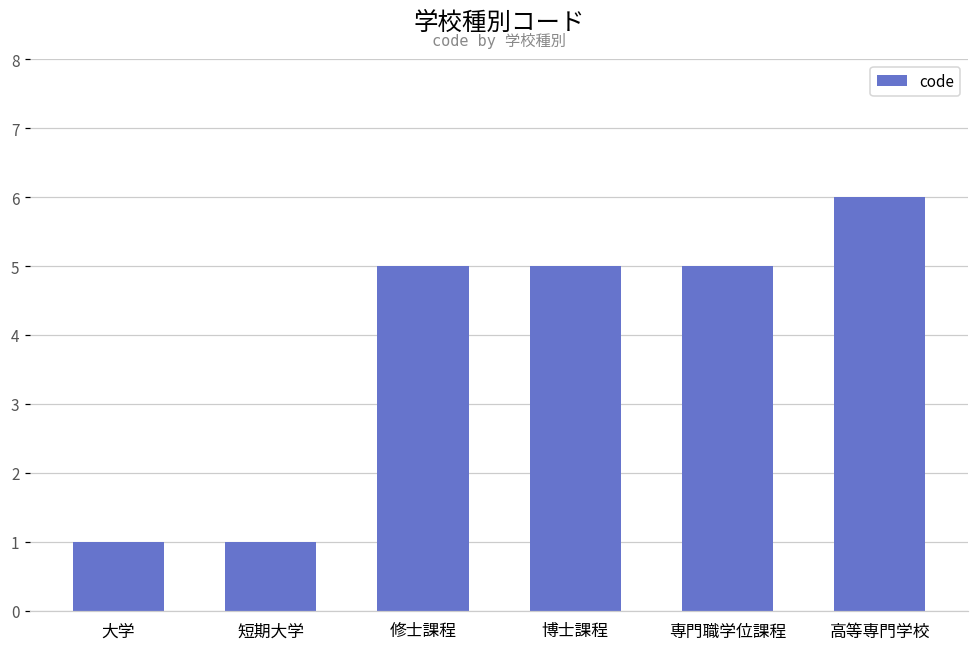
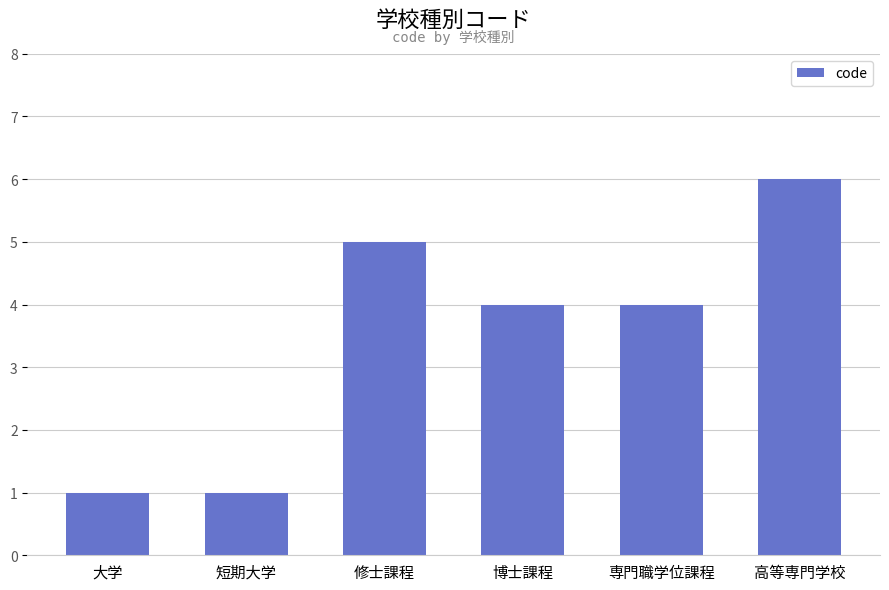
  {
    "大学": 1,
    "短期大学": 1,
    "修士課程": 5,
-   "博士課程": 5,
-   "専門職学位課程": 5,
+   "博士課程": 4,
+   "専門職学位課程": 4,
    "高等専門学校": 6
  }
